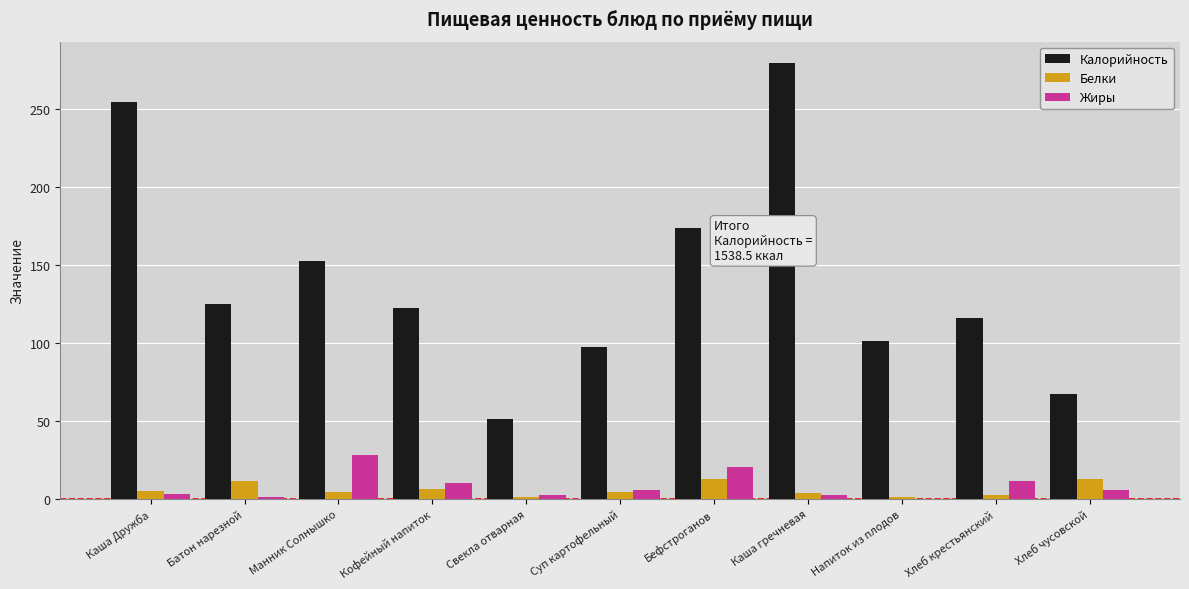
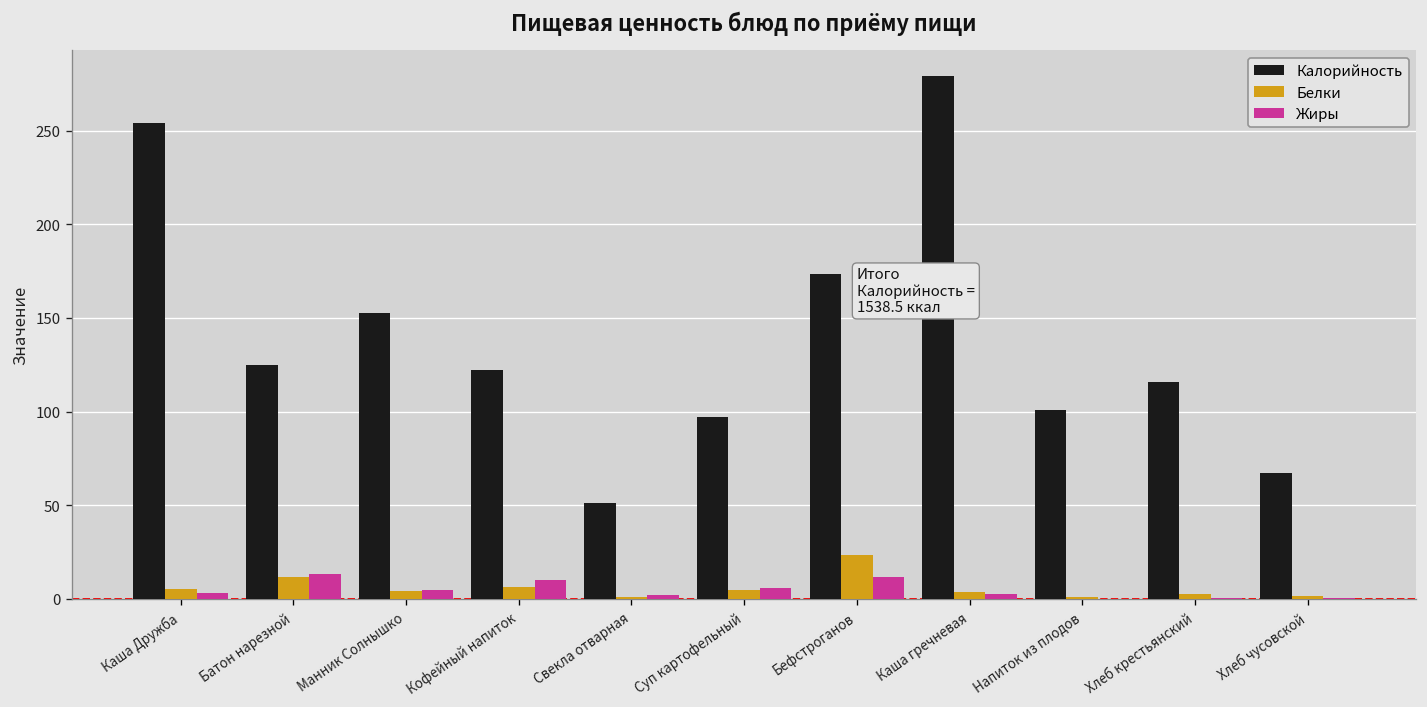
  {
    "Калорийность": {
      "Каша Дружба": 254,
      "Батон нарезной": 125,
      "Манник Солнышко": 153,
      "Кофейный напиток": 122,
      "Свекла отварная": 51,
      "Суп картофельный": 97,
      "Бефстроганов": 174,
      "Каша гречневая": 279,
      "Напиток из плодов": 101,
      "Хлеб крестьянский": 116,
      "Хлеб чусовской": 67
    },
    "Белки": {
      "Каша Дружба": 5,
      "Батон нарезной": 12,
      "Манник Солнышко": 4,
      "Кофейный напиток": 6,
      "Суп картофельный": 5,
-     "Бефстроганов": 13,
+     "Бефстроганов": 23,
      "Каша гречневая": 4,
      "Хлеб крестьянский": 3,
-     "Хлеб чусовской": 13
+     "Хлеб чусовской": 1
    },
    "Жиры": {
      "Каша Дружба": 3,
-     "Батон нарезной": 2,
-     "Манник Солнышко": 28,
+     "Батон нарезной": 13,
+     "Манник Солнышко": 5,
      "Кофейный напиток": 10,
      "Свекла отварная": 2,
      "Суп картофельный": 6,
-     "Бефстроганов": 20,
+     "Бефстроганов": 12,
      "Каша гречневая": 3,
      "Напиток из плодов": 0,
-     "Хлеб крестьянский": 12,
-     "Хлеб чусовской": 6
+     "Хлеб крестьянский": 0,
+     "Хлеб чусовской": 0
    }
  }
